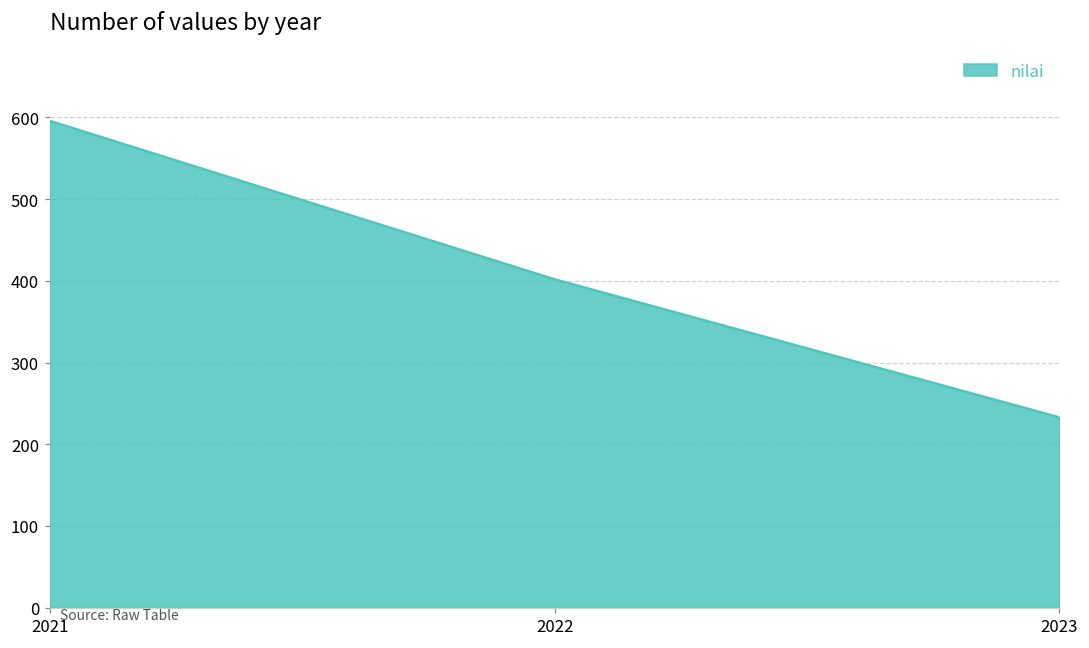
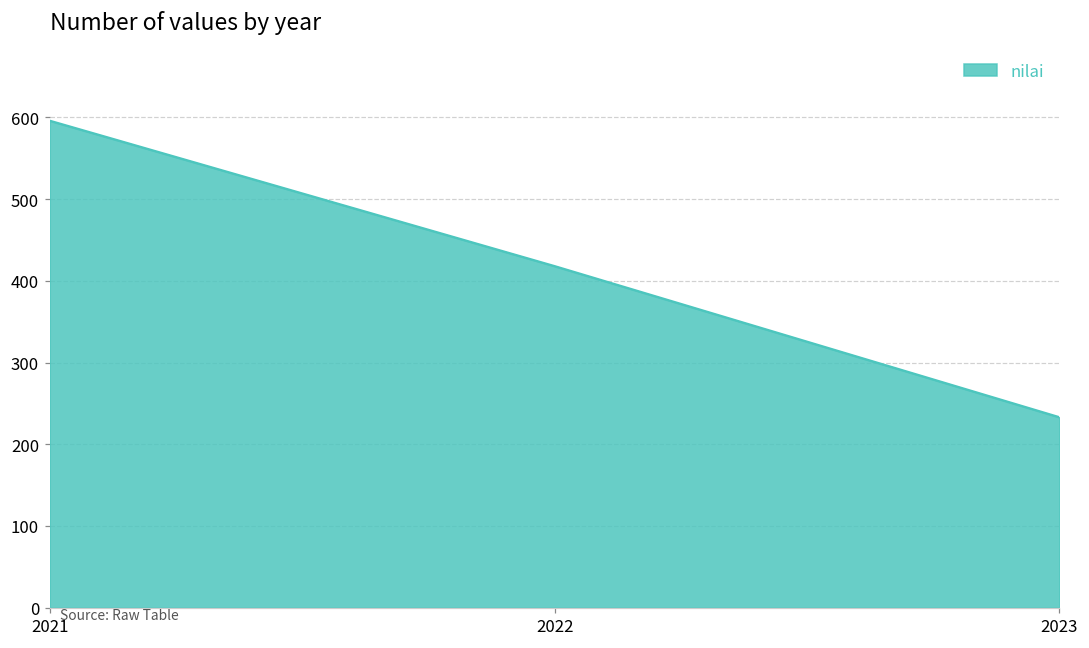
  {
    "2021": 600,
-   "2022": 400,
+   "2022": 420,
    "2023": 230
  }
